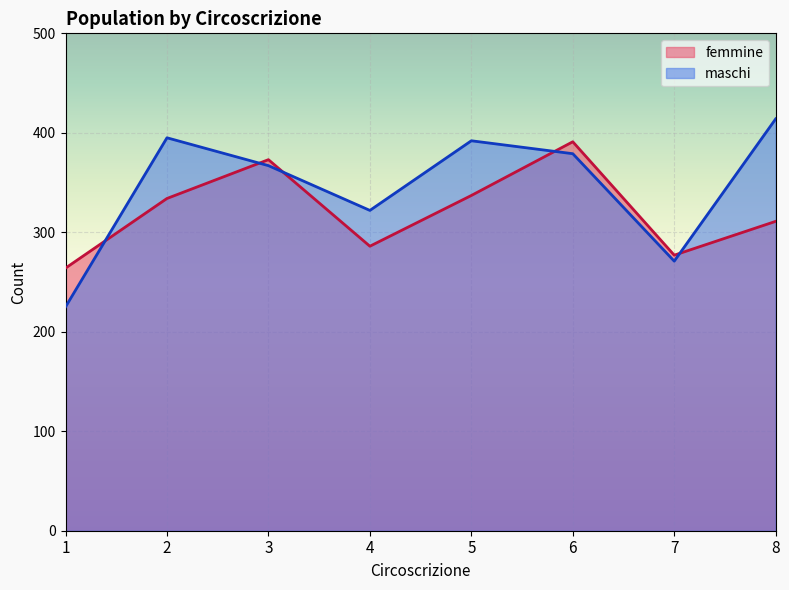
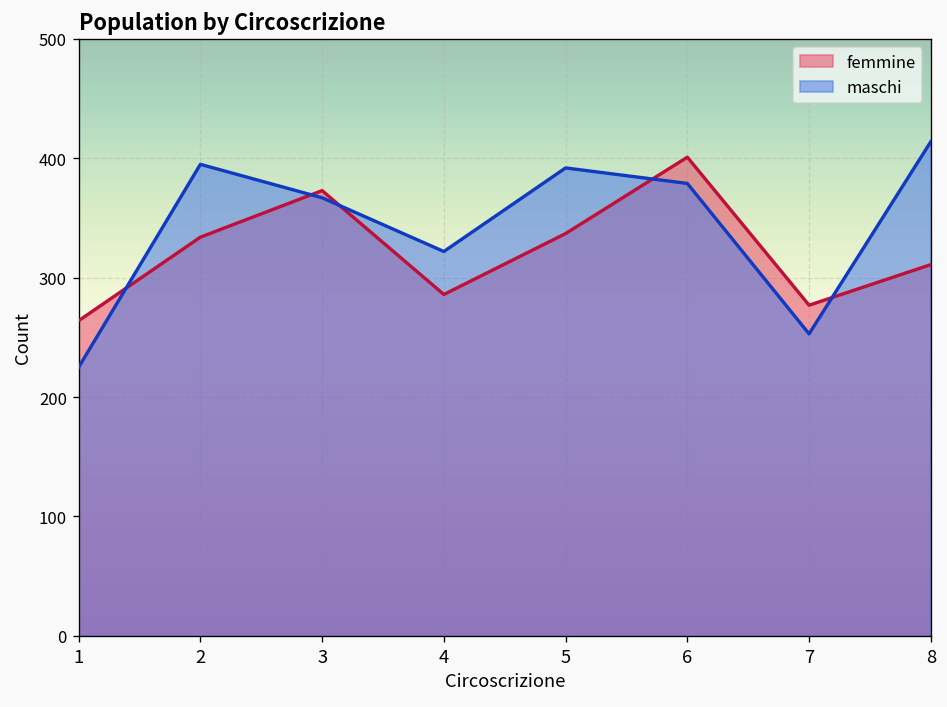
  {
    "femmine": {
      "1": 260,
      "2": 330,
      "3": 370,
      "4": 290,
      "5": 340,
-     "6": 390,
+     "6": 400,
      "7": 280,
      "8": 310
    },
    "maschi": {
      "1": 230,
      "2": 400,
      "3": 370,
      "4": 320,
      "5": 390,
      "6": 380,
-     "7": 270,
+     "7": 250,
      "8": 410
    }
  }
